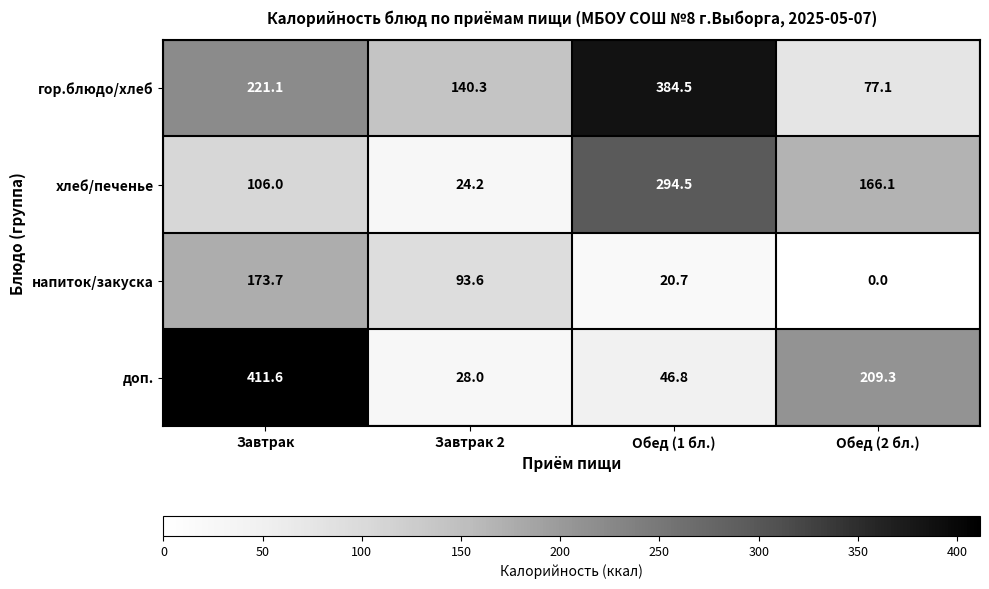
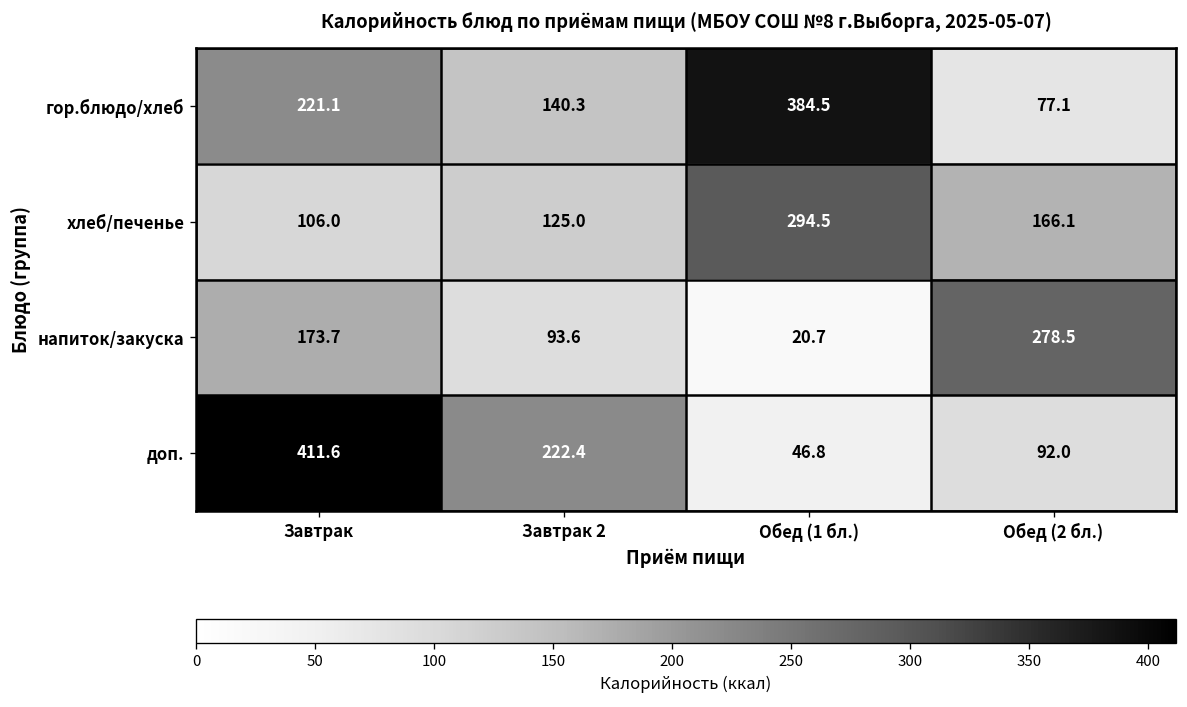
  {
    "гор.блюдо/хлеб": {
      "Завтрак": 221.1,
      "Завтрак 2": 140.3,
      "Обед (1 бл.)": 384.5,
      "Обед (2 бл.)": 77.1
    },
    "хлеб/печенье": {
      "Завтрак": 106.0,
-     "Завтрак 2": 24.2,
+     "Завтрак 2": 125.0,
      "Обед (1 бл.)": 294.5,
      "Обед (2 бл.)": 166.1
    },
    "напиток/закуска": {
      "Завтрак": 173.7,
      "Завтрак 2": 93.6,
      "Обед (1 бл.)": 20.7,
-     "Обед (2 бл.)": 0.0
+     "Обед (2 бл.)": 278.5
    },
    "доп.": {
      "Завтрак": 411.6,
-     "Завтрак 2": 28.0,
+     "Завтрак 2": 222.4,
      "Обед (1 бл.)": 46.8,
-     "Обед (2 бл.)": 209.3
+     "Обед (2 бл.)": 92.0
    }
  }
